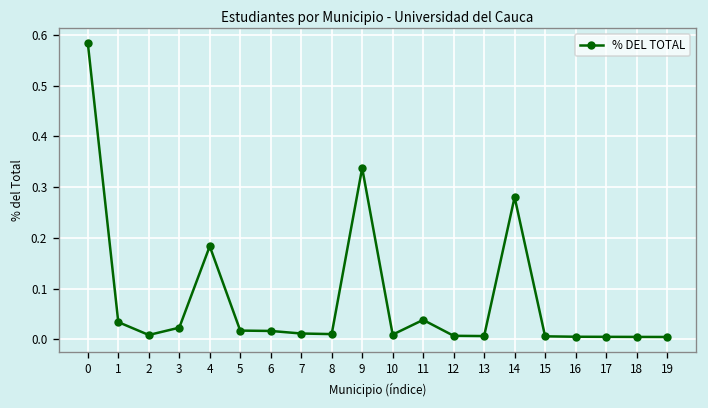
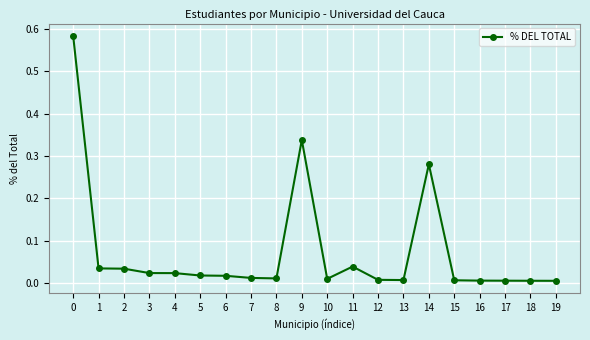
  {
    "0": 0.58,
    "1": 0.03,
-   "2": 0.01,
+   "2": 0.03,
    "3": 0.02,
-   "4": 0.18,
+   "4": 0.02,
    "5": 0.02,
    "6": 0.02,
    "7": 0.01,
    "8": 0.01,
    "9": 0.34,
    "10": 0.01,
    "11": 0.04,
    "12": 0.01,
    "13": 0.01,
    "14": 0.28,
    "15": 0.01,
    "16": 0.01,
    "17": 0.01,
    "18": 0.00,
    "19": 0.00
  }
